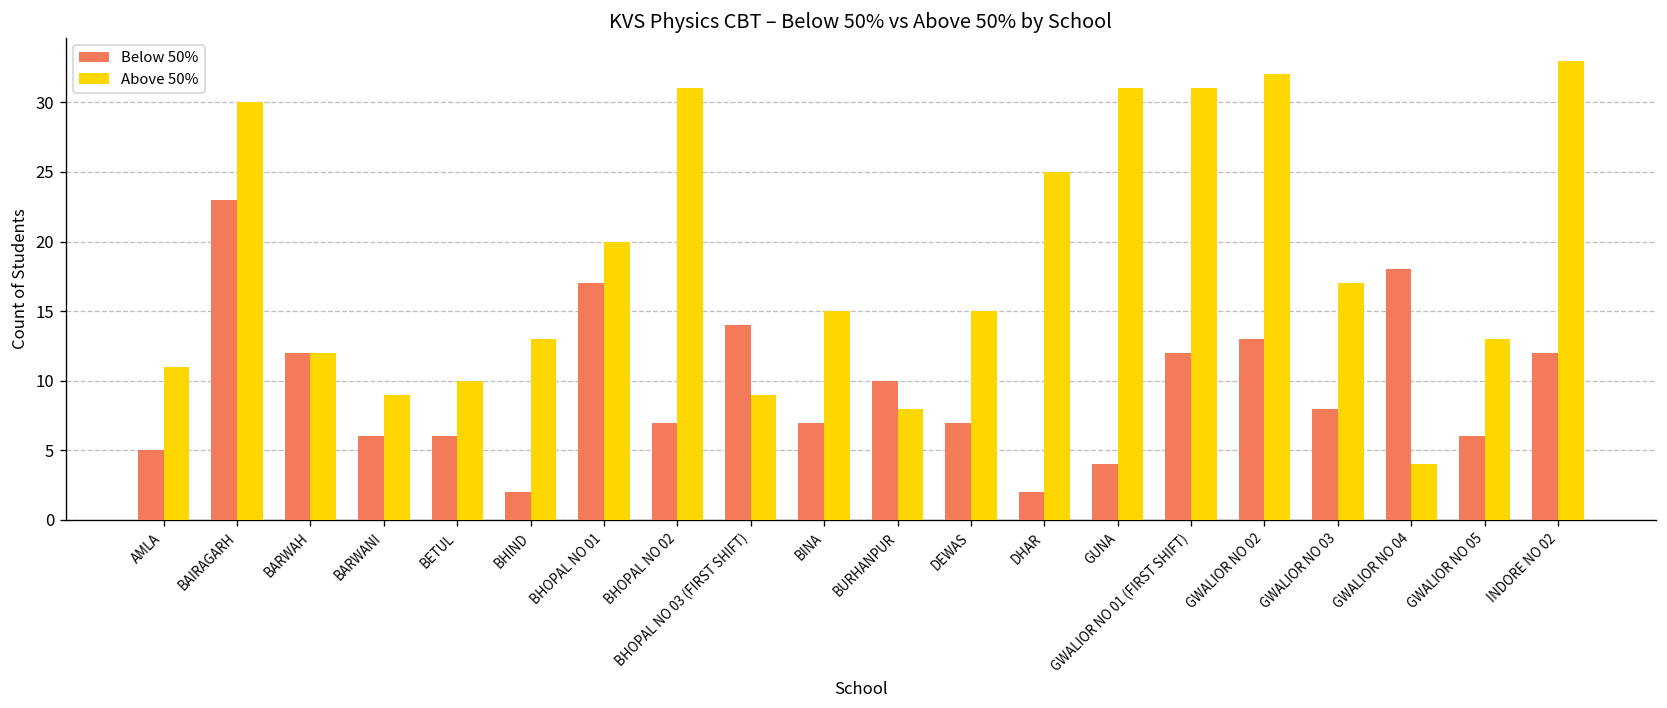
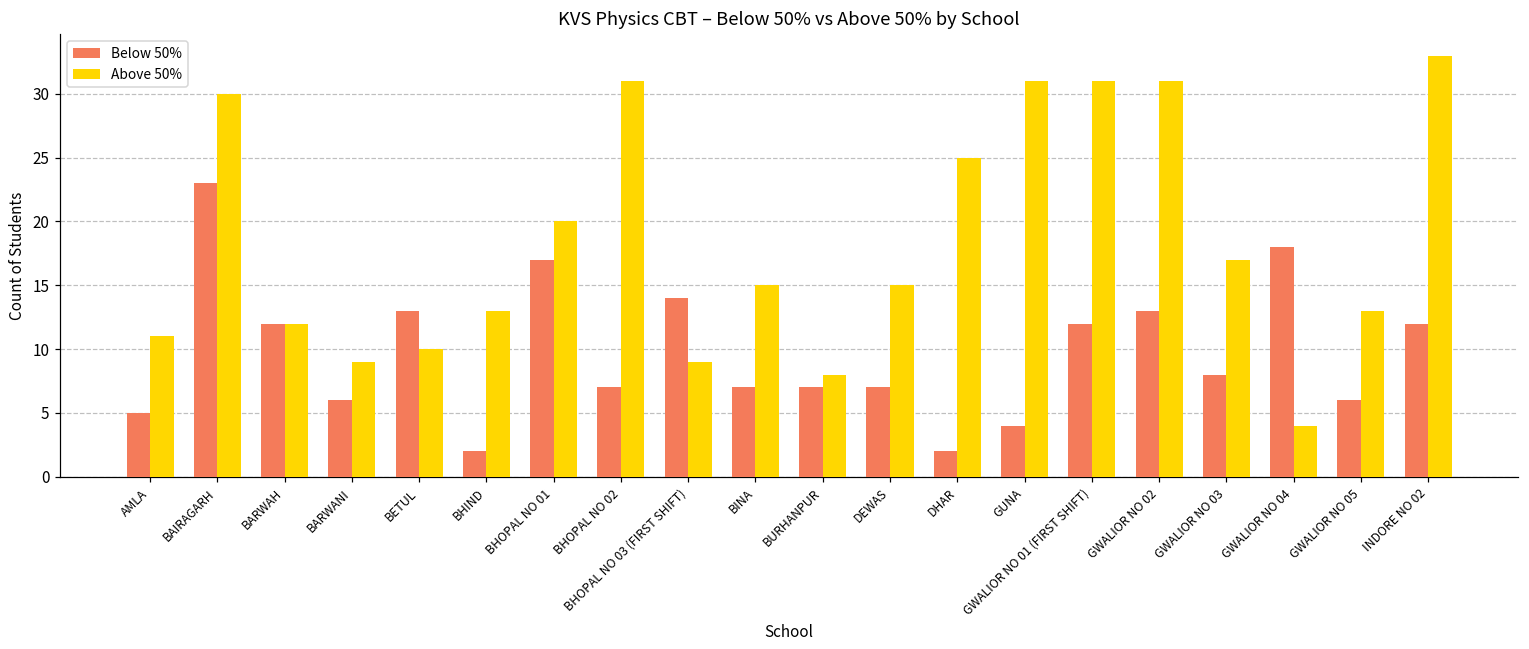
  {
    "Below 50%": {
      "AMLA": 5,
      "BAIRAGARH": 23,
      "BARWAH": 12,
      "BARWANI": 6,
-     "BETUL": 6,
+     "BETUL": 13,
      "BHIND": 2,
      "BHOPAL NO 01": 17,
      "BHOPAL NO 02": 7,
      "BHOPAL NO 03 (FIRST SHIFT)": 14,
      "BINA": 7,
-     "BURHANPUR": 10,
+     "BURHANPUR": 7,
      "DEWAS": 7,
      "DHAR": 2,
      "GUNA": 4,
      "GWALIOR NO 01 (FIRST SHIFT)": 12,
      "GWALIOR NO 02": 13,
      "GWALIOR NO 03": 8,
      "GWALIOR NO 04": 18,
      "GWALIOR NO 05": 6,
      "INDORE NO 02": 12
    },
    "Above 50%": {
      "AMLA": 11,
      "BAIRAGARH": 30,
      "BARWAH": 12,
      "BARWANI": 9,
      "BETUL": 10,
      "BHIND": 13,
      "BHOPAL NO 01": 20,
      "BHOPAL NO 02": 31,
      "BHOPAL NO 03 (FIRST SHIFT)": 9,
      "BINA": 15,
      "BURHANPUR": 8,
      "DEWAS": 15,
      "DHAR": 25,
      "GUNA": 31,
      "GWALIOR NO 01 (FIRST SHIFT)": 31,
-     "GWALIOR NO 02": 32,
+     "GWALIOR NO 02": 31,
      "GWALIOR NO 03": 17,
      "GWALIOR NO 04": 4,
      "GWALIOR NO 05": 13,
      "INDORE NO 02": 33
    }
  }
